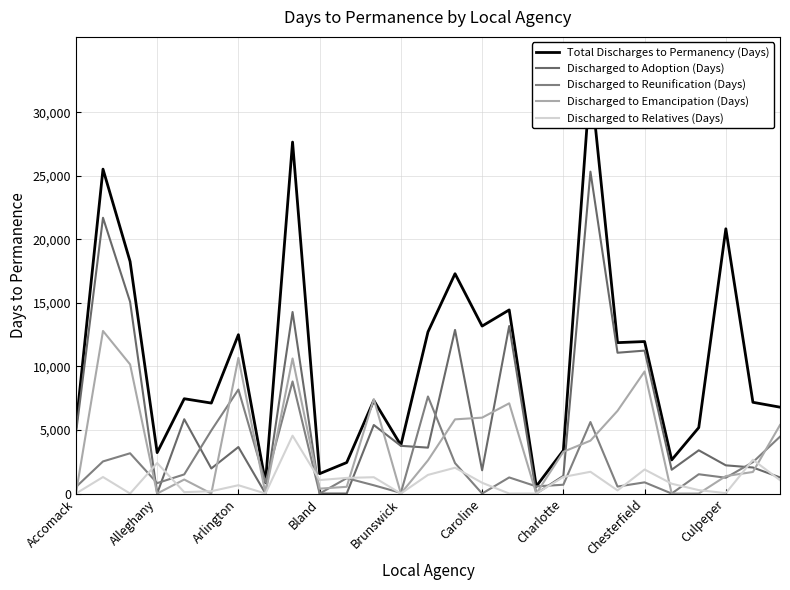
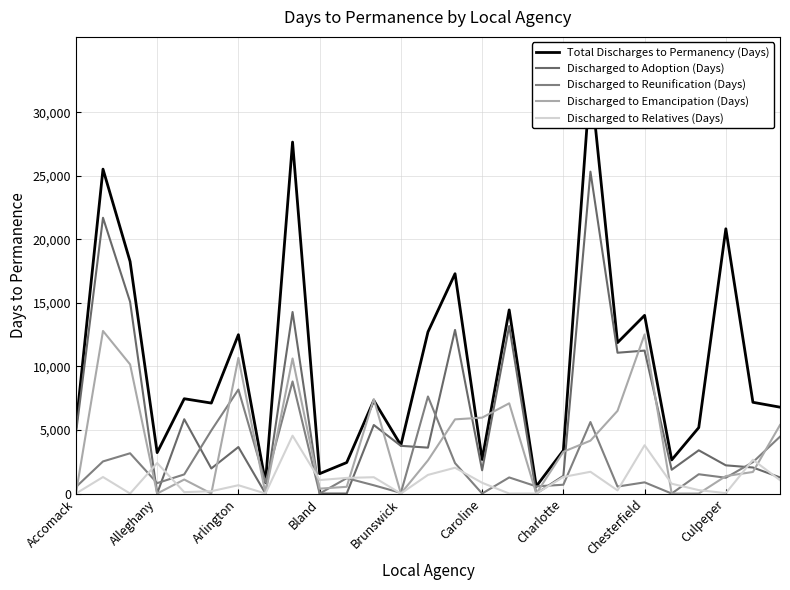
  {
    "Total Discharges to Permanency (Days)": {
      "Accomack": "5,200",
      "Alleghany": "3,200",
      "Arlington": "12,500",
      "Bland": "1,600",
-     "Caroline": "13,200",
-     "Chesterfield": "12,000",
+     "Caroline": "2,700",
+     "Chesterfield": "14,000",
      "Culpeper": "20,800"
    },
    "Discharged to Emancipation (Days)": {
      "Arlington": "10,700",
      "Bland": "400",
      "Caroline": "6,000",
-     "Chesterfield": "9,600"
+     "Chesterfield": "12,500"
    },
    "Discharged to Relatives (Days)": {
      "Alleghany": "2,400",
      "Arlington": "700",
      "Bland": "1,100",
      "Caroline": "800",
-     "Chesterfield": "1,900",
+     "Chesterfield": "3,800",
      "Culpeper": "0"
    }
  }
